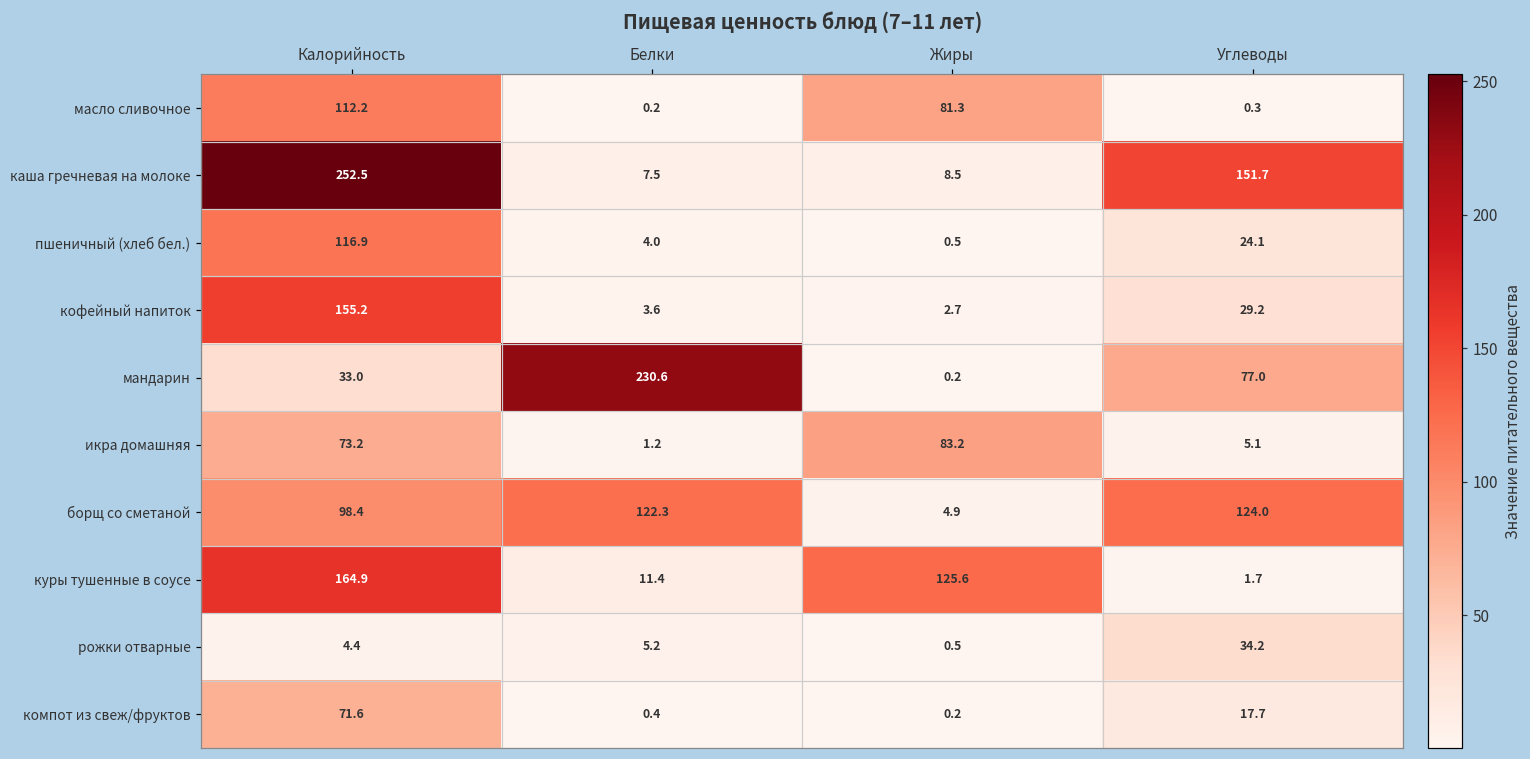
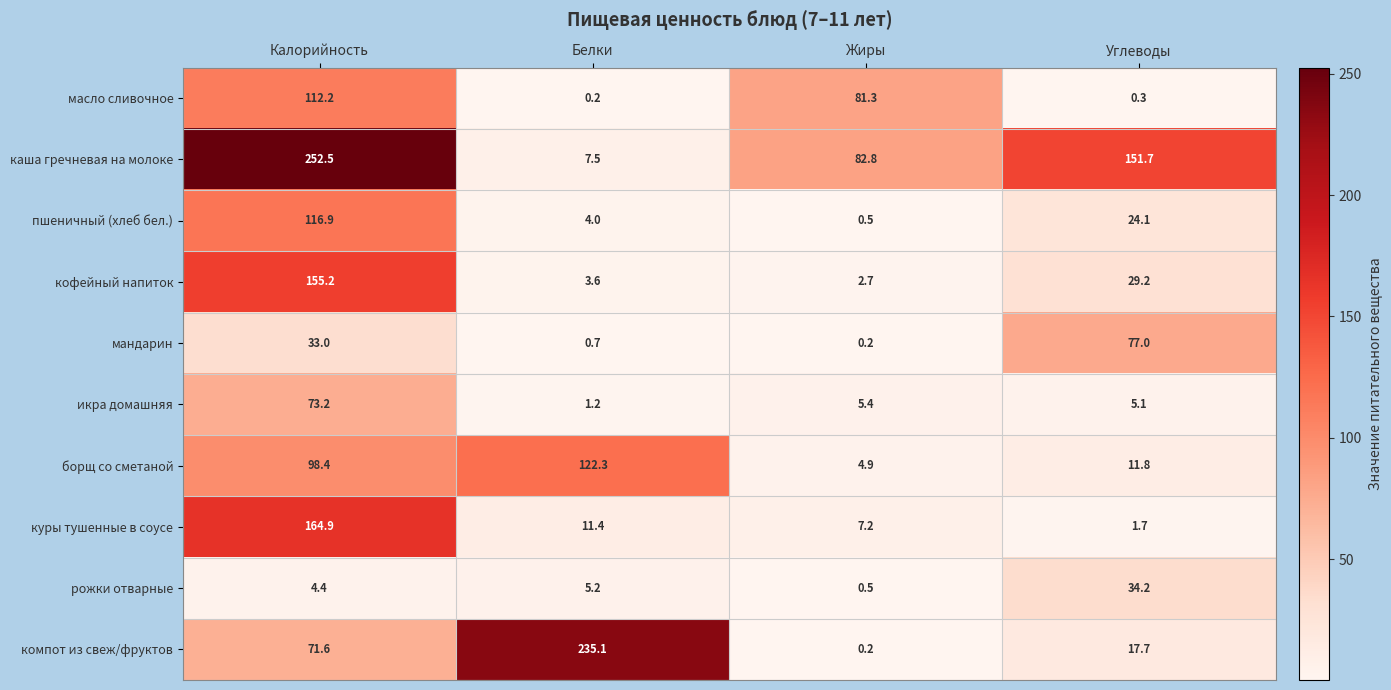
  {
    "масло сливочное": {
      "Калорийность": 112.2,
      "Белки": 0.2,
      "Жиры": 81.3,
      "Углеводы": 0.3
    },
    "каша гречневая на молоке": {
      "Калорийность": 252.5,
      "Белки": 7.5,
-     "Жиры": 8.5,
+     "Жиры": 82.8,
      "Углеводы": 151.7
    },
    "пшеничный (хлеб бел.)": {
      "Калорийность": 116.9,
      "Белки": 4.0,
      "Жиры": 0.5,
      "Углеводы": 24.1
    },
    "кофейный напиток": {
      "Калорийность": 155.2,
      "Белки": 3.6,
      "Жиры": 2.7,
      "Углеводы": 29.2
    },
    "мандарин": {
      "Калорийность": 33.0,
-     "Белки": 230.6,
+     "Белки": 0.7,
      "Жиры": 0.2,
      "Углеводы": 77.0
    },
    "икра домашняя": {
      "Калорийность": 73.2,
      "Белки": 1.2,
-     "Жиры": 83.2,
+     "Жиры": 5.4,
      "Углеводы": 5.1
    },
    "борщ со сметаной": {
      "Калорийность": 98.4,
      "Белки": 122.3,
      "Жиры": 4.9,
-     "Углеводы": 124.0
+     "Углеводы": 11.8
    },
    "куры тушенные в соусе": {
      "Калорийность": 164.9,
      "Белки": 11.4,
-     "Жиры": 125.6,
+     "Жиры": 7.2,
      "Углеводы": 1.7
    },
    "рожки отварные": {
      "Калорийность": 4.4,
      "Белки": 5.2,
      "Жиры": 0.5,
      "Углеводы": 34.2
    },
    "компот из свеж/фруктов": {
      "Калорийность": 71.6,
-     "Белки": 0.4,
+     "Белки": 235.1,
      "Жиры": 0.2,
      "Углеводы": 17.7
    }
  }
